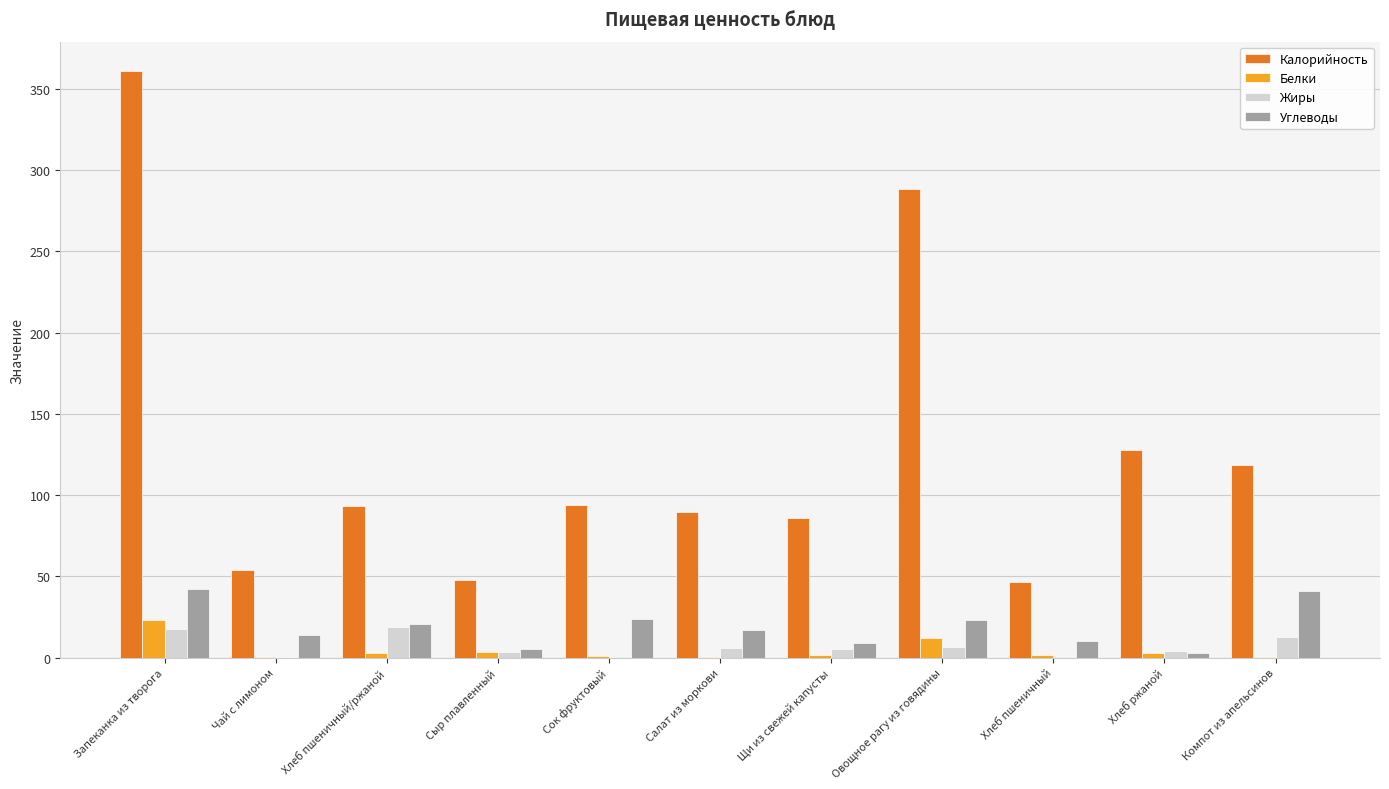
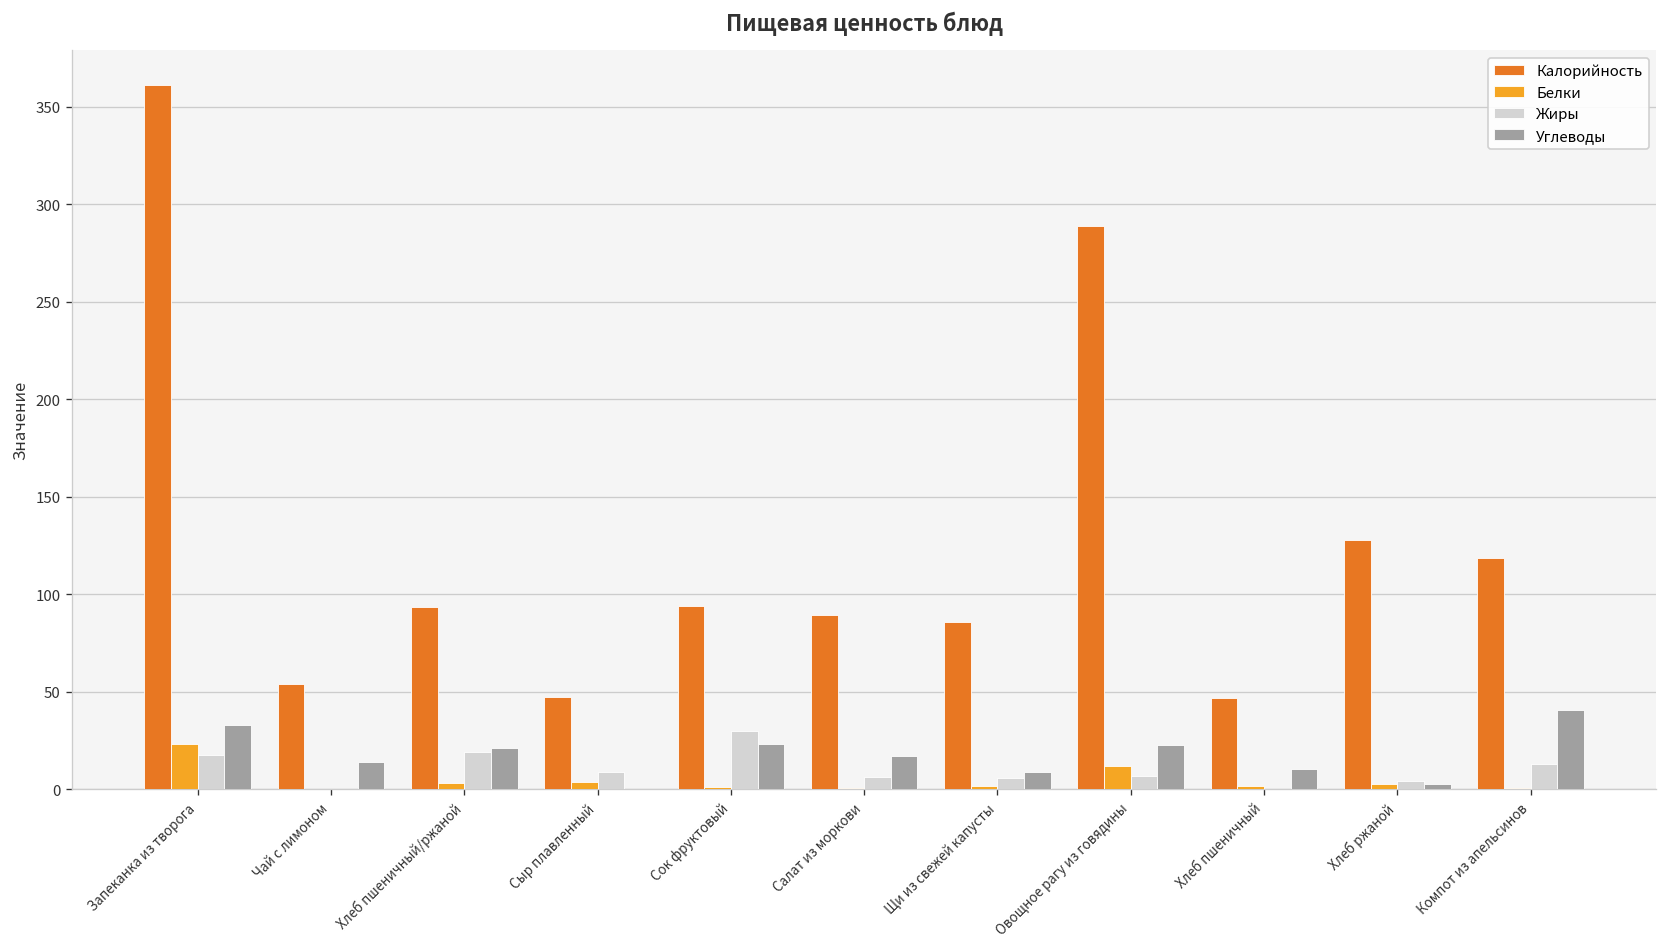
  {
    "Жиры": {
      "Запеканка из творога": 18,
      "Хлеб пшеничный/ржаной": 19,
-     "Сыр плавленный": 4,
-     "Сок фруктовый": 0,
+     "Сыр плавленный": 9,
+     "Сок фруктовый": 30,
      "Салат из моркови": 6,
      "Щи из свежей капусты": 6,
      "Овощное рагу из говядины": 7,
      "Хлеб ржаной": 4,
      "Компот из апельсинов": 13
    },
    "Углеводы": {
-     "Запеканка из творога": 42,
+     "Запеканка из творога": 33,
      "Чай с лимоном": 14,
      "Хлеб пшеничный/ржаной": 21,
-     "Сыр плавленный": 5,
+     "Сыр плавленный": 0,
      "Сок фруктовый": 23,
      "Салат из моркови": 17,
      "Щи из свежей капусты": 9,
      "Овощное рагу из говядины": 23,
      "Хлеб пшеничный": 10,
      "Хлеб ржаной": 3,
      "Компот из апельсинов": 41
    }
  }
